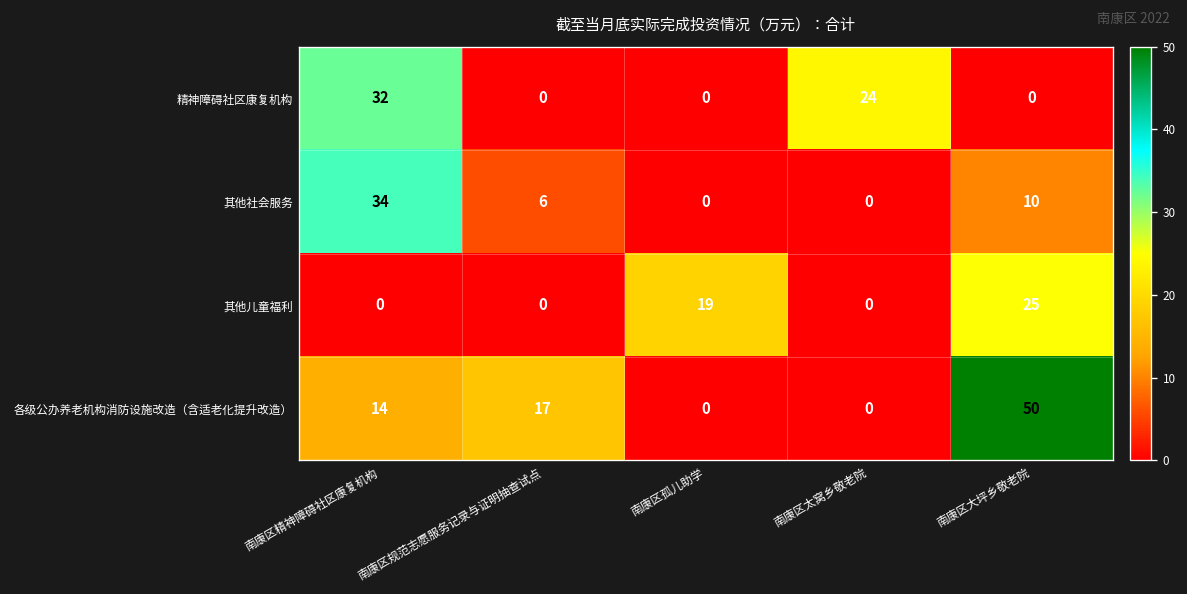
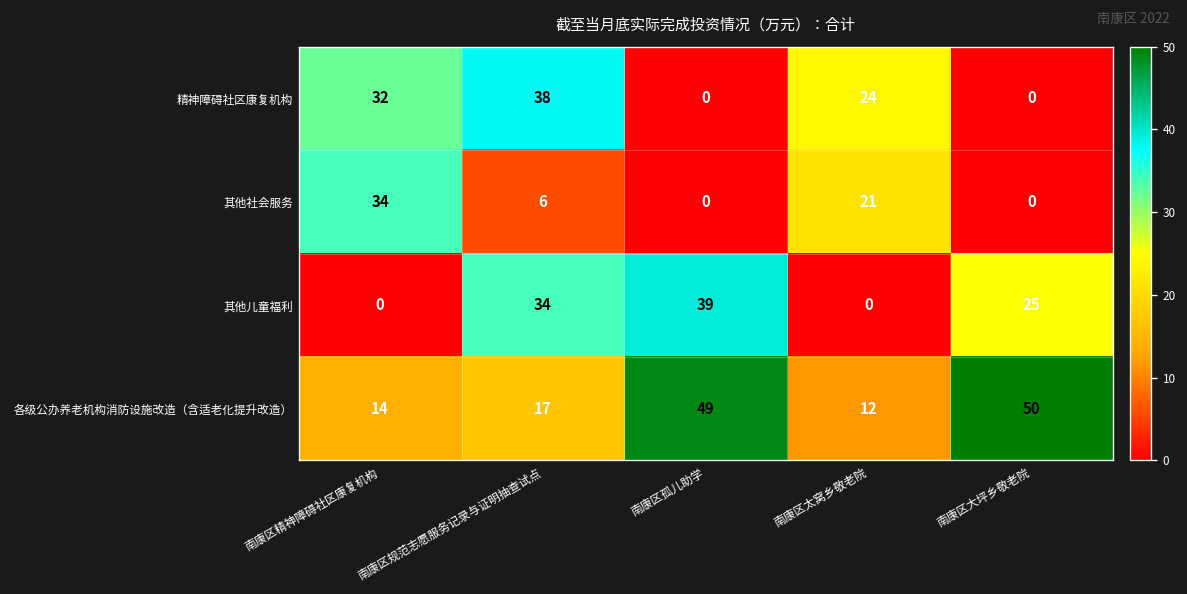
  {
    "精神障碍社区康复机构": {
      "南康区精神障碍社区康复机构": 32,
-     "南康区规范志愿服务记录与证明抽查试点": 0,
+     "南康区规范志愿服务记录与证明抽查试点": 38,
      "南康区孤儿助学": 0,
      "南康区太窝乡敬老院": 24,
      "南康区大坪乡敬老院": 0
    },
    "其他社会服务": {
      "南康区精神障碍社区康复机构": 34,
      "南康区规范志愿服务记录与证明抽查试点": 6,
      "南康区孤儿助学": 0,
-     "南康区太窝乡敬老院": 0,
-     "南康区大坪乡敬老院": 10
+     "南康区太窝乡敬老院": 21,
+     "南康区大坪乡敬老院": 0
    },
    "其他儿童福利": {
      "南康区精神障碍社区康复机构": 0,
-     "南康区规范志愿服务记录与证明抽查试点": 0,
-     "南康区孤儿助学": 19,
+     "南康区规范志愿服务记录与证明抽查试点": 34,
+     "南康区孤儿助学": 39,
      "南康区太窝乡敬老院": 0,
      "南康区大坪乡敬老院": 25
    },
    "各级公办养老机构消防设施改造（含适老化提升改造）": {
      "南康区精神障碍社区康复机构": 14,
      "南康区规范志愿服务记录与证明抽查试点": 17,
-     "南康区孤儿助学": 0,
-     "南康区太窝乡敬老院": 0,
+     "南康区孤儿助学": 49,
+     "南康区太窝乡敬老院": 12,
      "南康区大坪乡敬老院": 50
    }
  }
